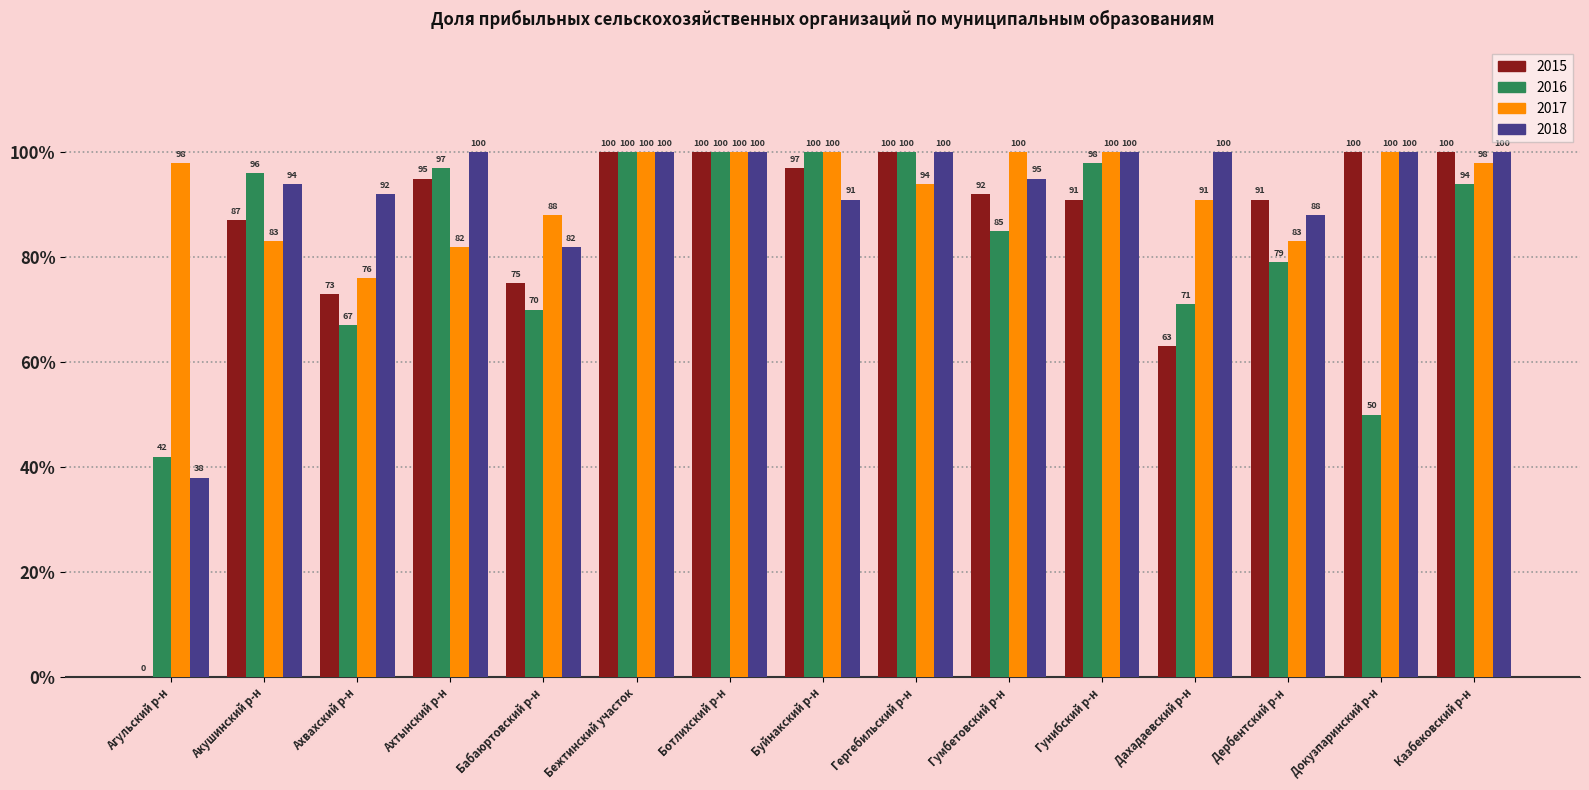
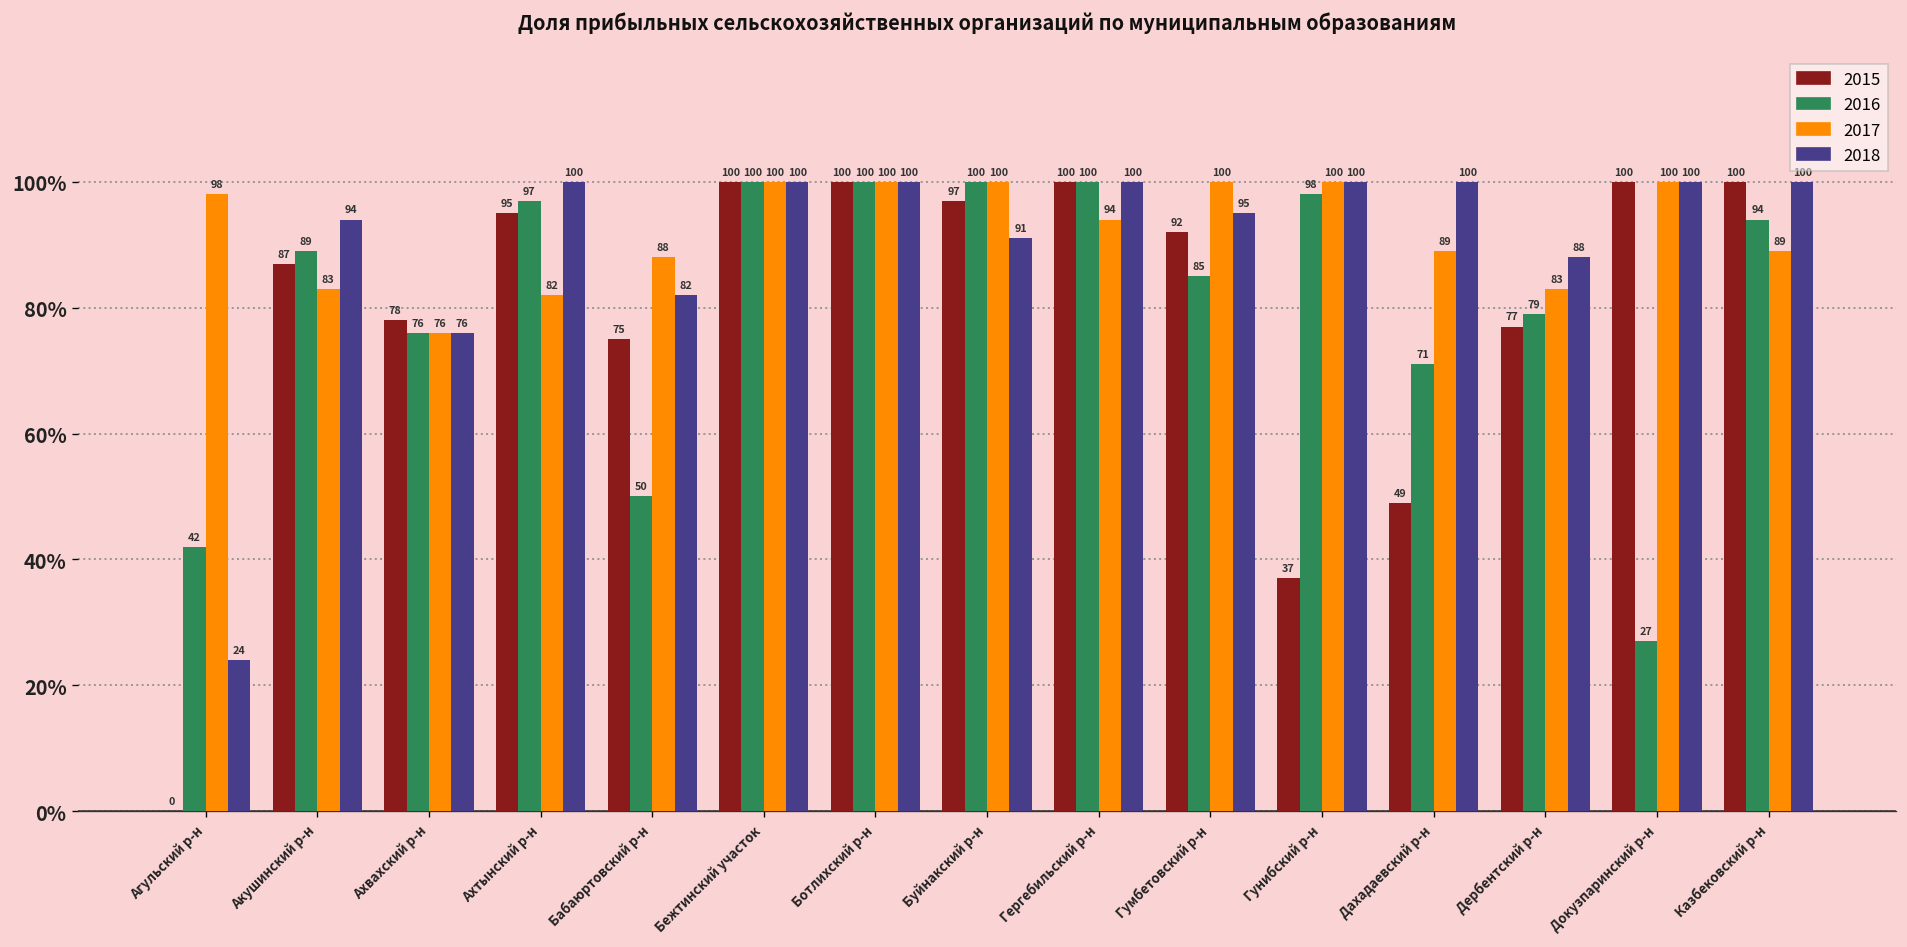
  {
    "2015": {
      "Агульский р-н": 0,
      "Акушинский р-н": 87,
-     "Ахвахский р-н": 73,
+     "Ахвахский р-н": 78,
      "Ахтынский р-н": 95,
      "Бабаюртовский р-н": 75,
      "Бежтинский участок": 100,
      "Ботлихский р-н": 100,
      "Буйнакский р-н": 97,
      "Гергебильский р-н": 100,
      "Гумбетовский р-н": 92,
-     "Гунибский р-н": 91,
-     "Дахадаевский р-н": 63,
-     "Дербентский р-н": 91,
+     "Гунибский р-н": 37,
+     "Дахадаевский р-н": 49,
+     "Дербентский р-н": 77,
      "Докузпаринский р-н": 100,
      "Казбековский р-н": 100
    },
    "2016": {
      "Агульский р-н": 42,
-     "Акушинский р-н": 96,
-     "Ахвахский р-н": 67,
+     "Акушинский р-н": 89,
+     "Ахвахский р-н": 76,
      "Ахтынский р-н": 97,
-     "Бабаюртовский р-н": 70,
+     "Бабаюртовский р-н": 50,
      "Бежтинский участок": 100,
      "Ботлихский р-н": 100,
      "Буйнакский р-н": 100,
      "Гергебильский р-н": 100,
      "Гумбетовский р-н": 85,
      "Гунибский р-н": 98,
      "Дахадаевский р-н": 71,
      "Дербентский р-н": 79,
-     "Докузпаринский р-н": 50,
+     "Докузпаринский р-н": 27,
      "Казбековский р-н": 94
    },
    "2017": {
      "Агульский р-н": 98,
      "Акушинский р-н": 83,
      "Ахвахский р-н": 76,
      "Ахтынский р-н": 82,
      "Бабаюртовский р-н": 88,
      "Бежтинский участок": 100,
      "Ботлихский р-н": 100,
      "Буйнакский р-н": 100,
      "Гергебильский р-н": 94,
      "Гумбетовский р-н": 100,
      "Гунибский р-н": 100,
-     "Дахадаевский р-н": 91,
+     "Дахадаевский р-н": 89,
      "Дербентский р-н": 83,
      "Докузпаринский р-н": 100,
-     "Казбековский р-н": 98
+     "Казбековский р-н": 89
    },
    "2018": {
-     "Агульский р-н": 38,
+     "Агульский р-н": 24,
      "Акушинский р-н": 94,
-     "Ахвахский р-н": 92,
+     "Ахвахский р-н": 76,
      "Ахтынский р-н": 100,
      "Бабаюртовский р-н": 82,
      "Бежтинский участок": 100,
      "Ботлихский р-н": 100,
      "Буйнакский р-н": 91,
      "Гергебильский р-н": 100,
      "Гумбетовский р-н": 95,
      "Гунибский р-н": 100,
      "Дахадаевский р-н": 100,
      "Дербентский р-н": 88,
      "Докузпаринский р-н": 100
    }
  }
